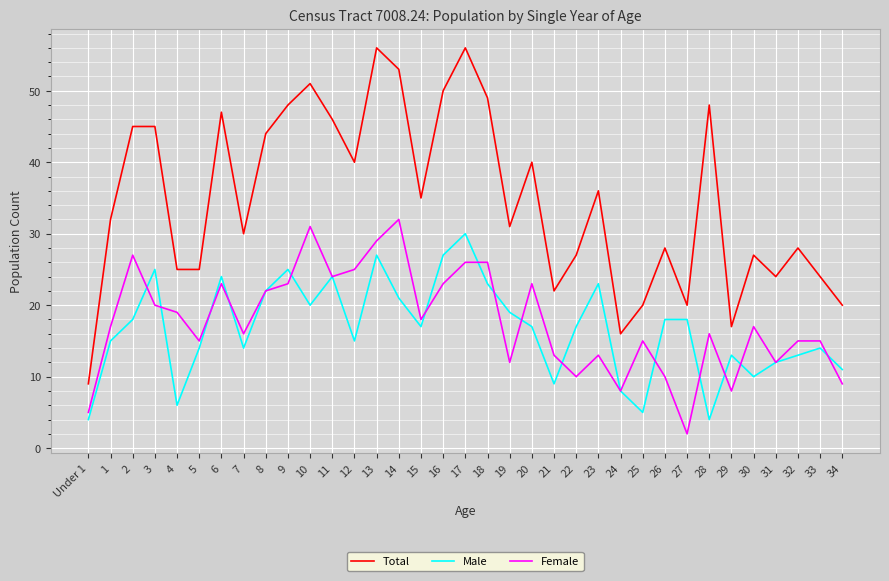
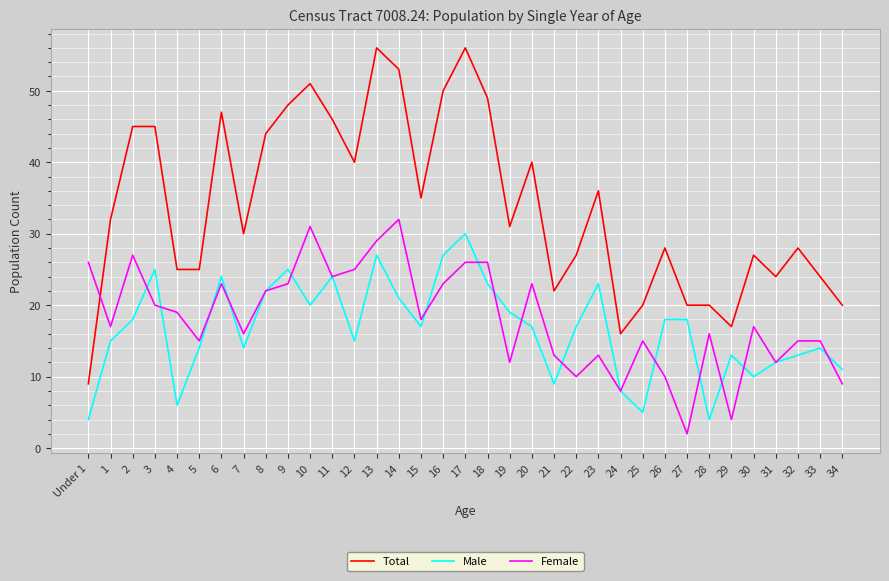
  {
    "Total": {
      "Under 1": 9,
      "1": 32,
      "2": 45,
      "3": 45,
      "4": 25,
      "5": 25,
      "6": 47,
      "7": 30,
      "8": 44,
      "9": 48,
      "10": 51,
      "11": 46,
      "12": 40,
      "13": 56,
      "14": 53,
      "15": 35,
      "16": 50,
      "17": 56,
      "18": 49,
      "19": 31,
      "20": 40,
      "21": 22,
      "22": 27,
      "23": 36,
      "24": 16,
      "25": 20,
      "26": 28,
      "27": 20,
-     "28": 48,
+     "28": 20,
      "29": 17,
      "30": 27,
      "31": 24,
      "32": 28,
      "33": 24,
      "34": 20
    },
    "Male": {
      "Under 1": 4,
      "1": 15,
      "2": 18,
      "3": 25,
      "4": 6,
      "5": 14,
      "6": 24,
      "7": 14,
      "9": 25,
      "10": 20,
      "12": 15,
      "13": 27,
      "14": 21,
      "15": 17,
      "16": 27,
      "17": 30,
      "18": 23,
      "19": 19,
      "20": 17,
      "21": 9,
      "22": 17,
      "23": 23,
      "25": 5,
      "26": 18,
      "27": 18,
      "28": 4,
      "29": 13,
      "30": 10,
      "32": 13,
      "33": 14,
      "34": 11
    },
    "Female": {
-     "Under 1": 5,
+     "Under 1": 26,
      "1": 17,
      "2": 27,
      "3": 20,
      "4": 19,
      "5": 15,
      "6": 23,
      "7": 16,
      "9": 23,
      "10": 31,
      "12": 25,
      "13": 29,
      "14": 32,
      "15": 18,
      "16": 23,
      "17": 26,
      "18": 26,
      "19": 12,
      "20": 23,
      "21": 13,
      "22": 10,
      "23": 13,
      "25": 15,
      "26": 10,
      "27": 2,
      "28": 16,
-     "29": 8,
+     "29": 4,
      "30": 17,
      "32": 15,
      "33": 15,
      "34": 9
    }
  }
